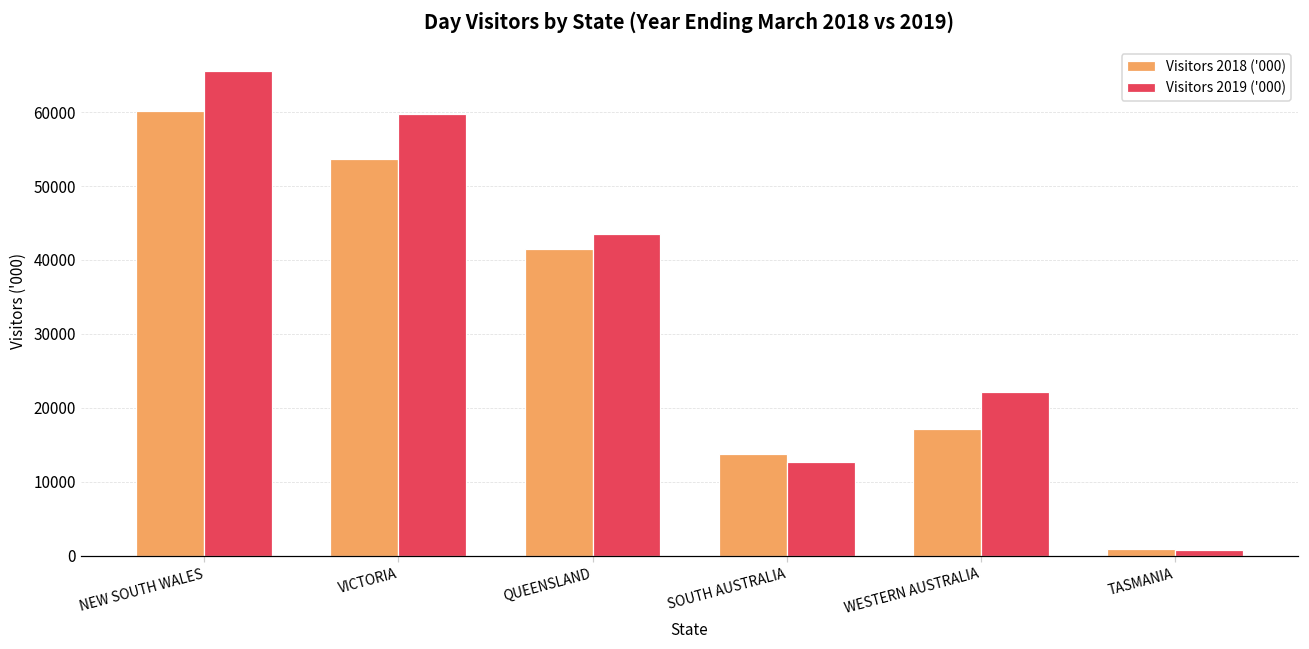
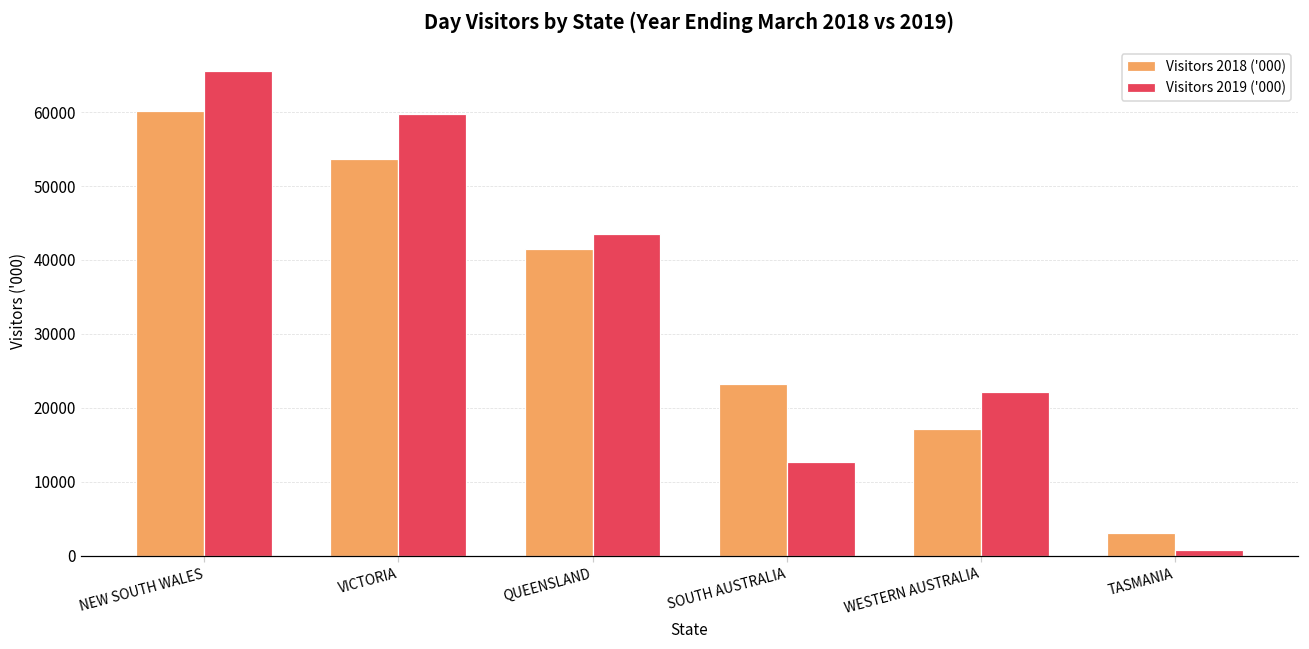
  {
    "Visitors 2018 ('000)": {
      "NEW SOUTH WALES": 60000,
      "VICTORIA": 54000,
      "QUEENSLAND": 41000,
-     "SOUTH AUSTRALIA": 14000,
+     "SOUTH AUSTRALIA": 23000,
      "WESTERN AUSTRALIA": 17000,
-     "TASMANIA": 1000
+     "TASMANIA": 3000
    },
    "Visitors 2019 ('000)": {
      "NEW SOUTH WALES": 66000,
      "VICTORIA": 60000,
      "QUEENSLAND": 44000,
      "SOUTH AUSTRALIA": 13000,
      "WESTERN AUSTRALIA": 22000,
      "TASMANIA": 1000
    }
  }
